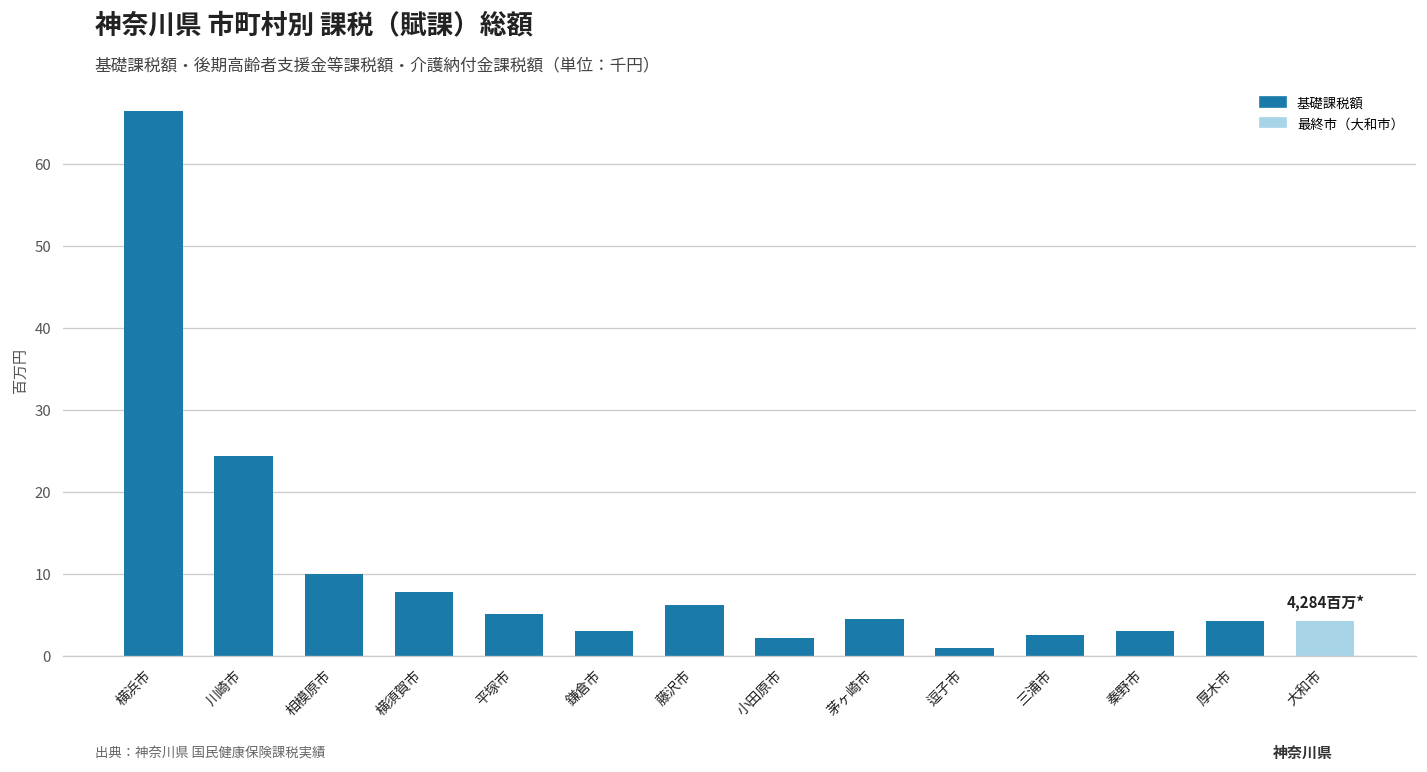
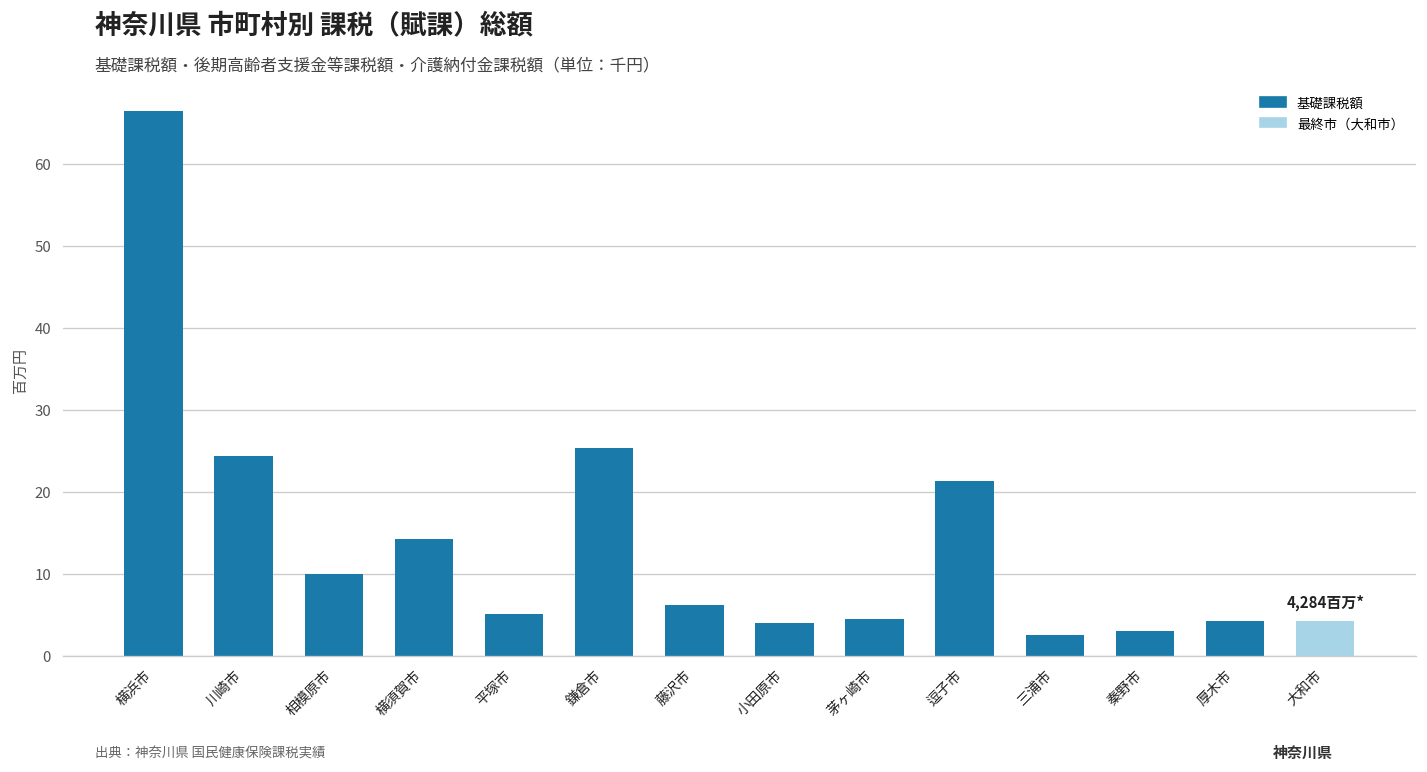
  {
    "横浜市": 66,
    "川崎市": 24,
    "相模原市": 10,
-   "横須賀市": 8,
+   "横須賀市": 14,
    "平塚市": 5,
-   "鎌倉市": 3,
+   "鎌倉市": 25,
    "藤沢市": 6,
-   "小田原市": 2,
+   "小田原市": 4,
    "茅ヶ崎市": 5,
-   "逗子市": 1,
+   "逗子市": 21,
    "三浦市": 3,
    "秦野市": 3,
    "厚木市": 4
  }
